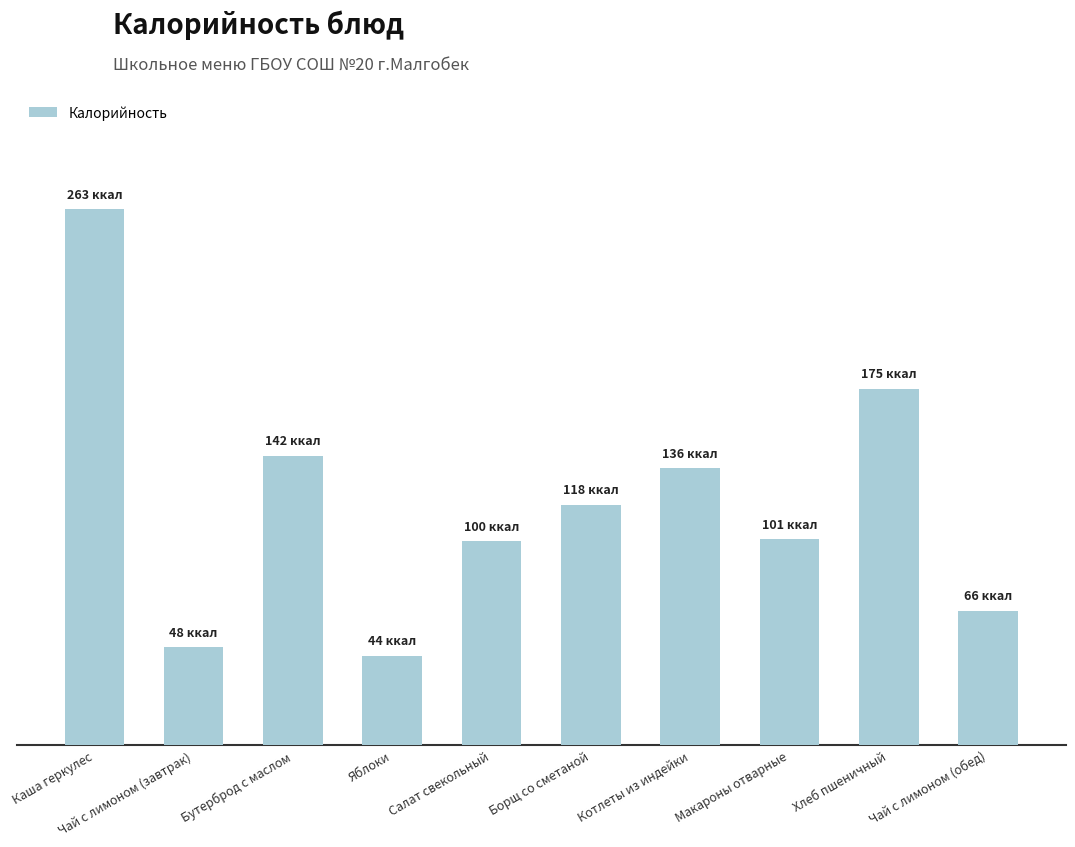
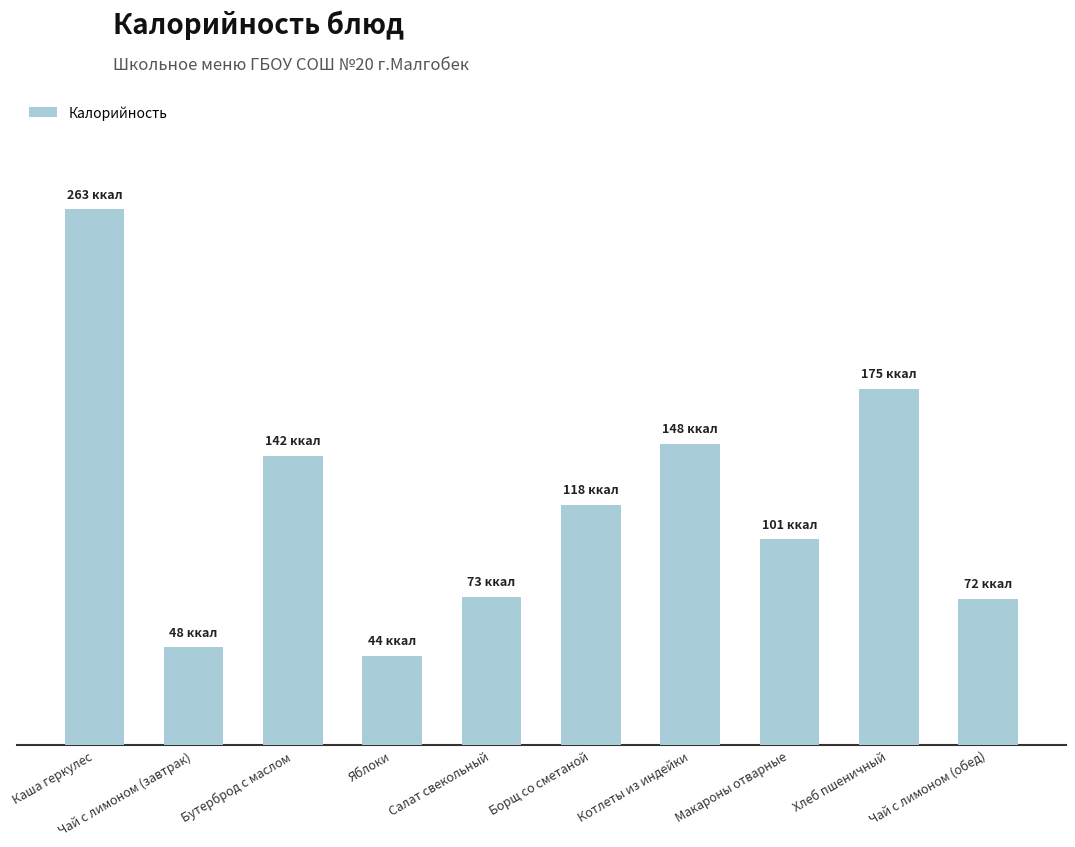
  {
    "Каша геркулес": 263,
    "Чай с лимоном (завтрак)": 48,
    "Бутерброд с маслом": 142,
    "Яблоки": 44,
-   "Салат свекольный": 100,
+   "Салат свекольный": 73,
    "Борщ со сметаной": 118,
-   "Котлеты из индейки": 136,
+   "Котлеты из индейки": 148,
    "Макароны отварные": 101,
    "Хлеб пшеничный": 175,
-   "Чай с лимоном (обед)": 66
+   "Чай с лимоном (обед)": 72
  }
